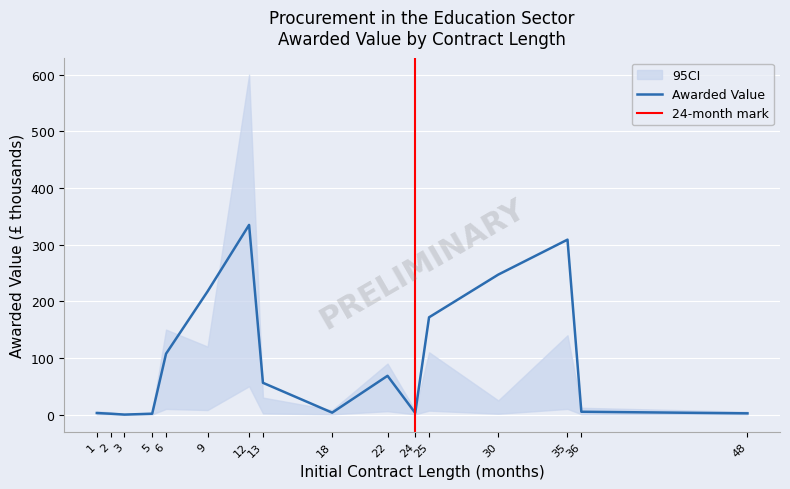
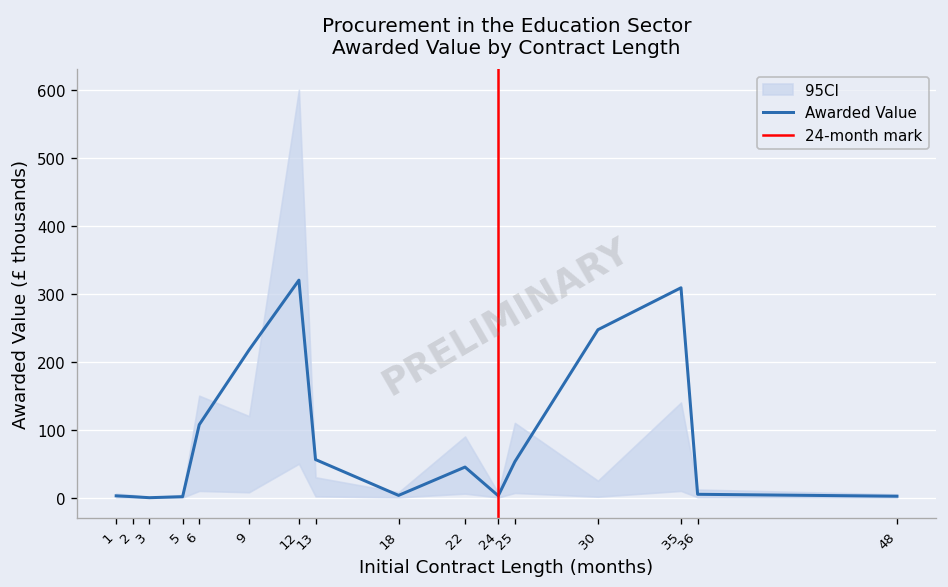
  {
    "Awarded Value": {
      "6": 110,
      "9": 220,
-     "12": 330,
+     "12": 320,
      "13": 60,
      "18": 0,
-     "22": 70,
-     "25": 170,
+     "22": 50,
+     "25": 50,
      "30": 250,
      "35": 310,
      "36": 10
    }
  }
